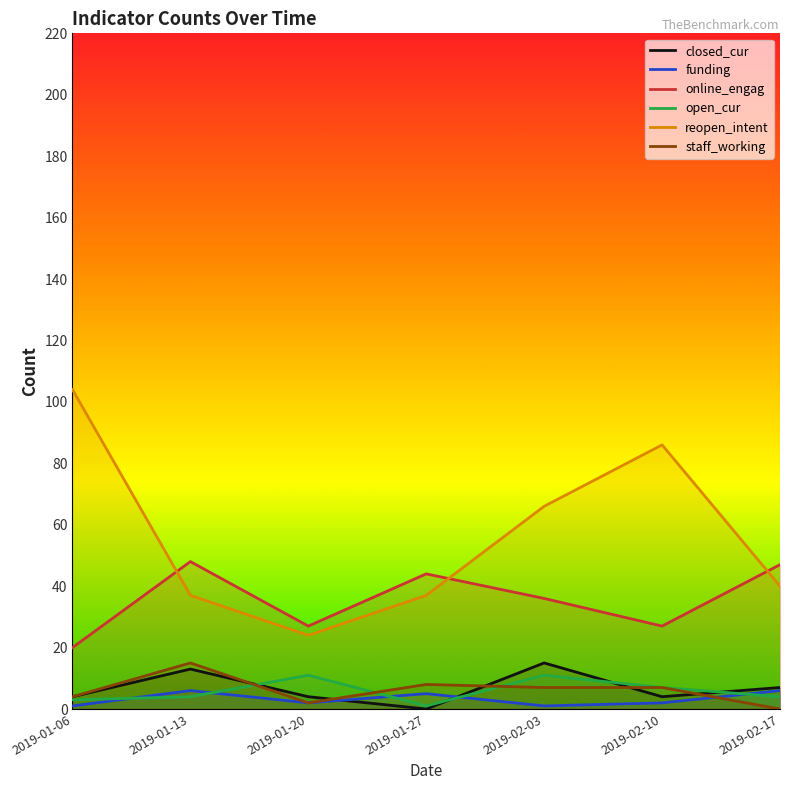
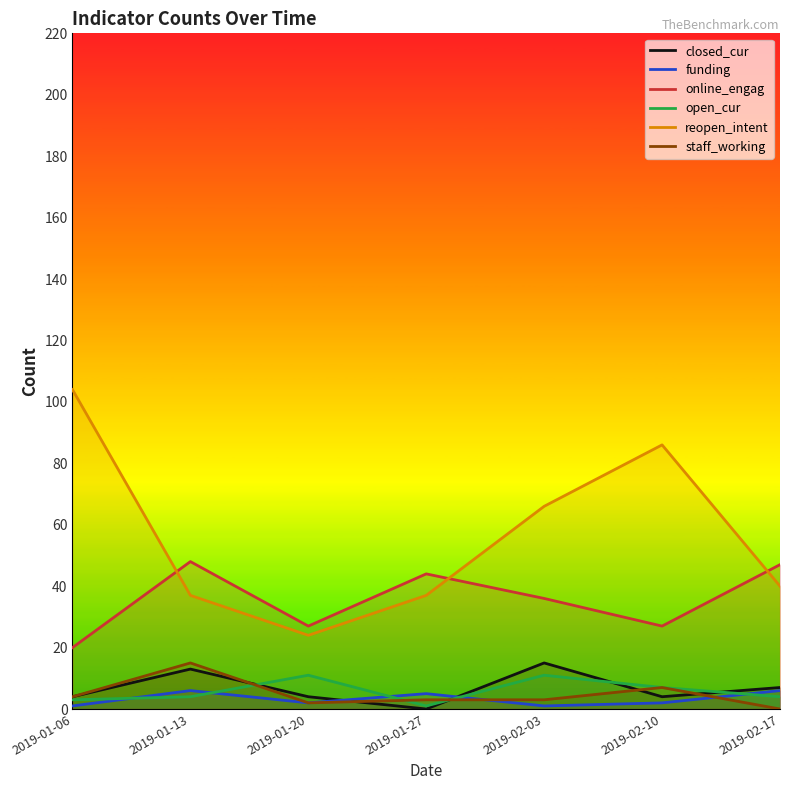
  {
    "closed_cur": {
      "2019-01-13": 13,
      "2019-01-20": 4,
      "2019-01-27": 0,
      "2019-02-03": 15,
      "2019-02-10": 4,
      "2019-02-17": 7
    },
    "funding": {
      "2019-01-06": 1,
      "2019-01-13": 6,
      "2019-01-27": 5,
      "2019-02-03": 1,
      "2019-02-10": 2,
      "2019-02-17": 6
    },
    "online_engag": {
      "2019-01-06": 20,
      "2019-01-13": 48,
      "2019-01-20": 27,
      "2019-01-27": 44,
      "2019-02-03": 36,
      "2019-02-10": 27,
      "2019-02-17": 47
    },
    "open_cur": {
      "2019-01-06": 3,
      "2019-01-13": 4,
      "2019-01-20": 11,
      "2019-01-27": 1,
      "2019-02-03": 11,
      "2019-02-17": 4
    },
    "reopen_intent": {
      "2019-01-06": 104,
      "2019-01-13": 37,
      "2019-01-20": 24,
      "2019-01-27": 37,
      "2019-02-03": 66,
      "2019-02-10": 86,
      "2019-02-17": 40
    },
    "staff_working": {
      "2019-01-13": 15,
-     "2019-01-27": 8,
-     "2019-02-03": 7,
+     "2019-01-27": 3,
+     "2019-02-03": 3,
      "2019-02-17": 0
    }
  }
